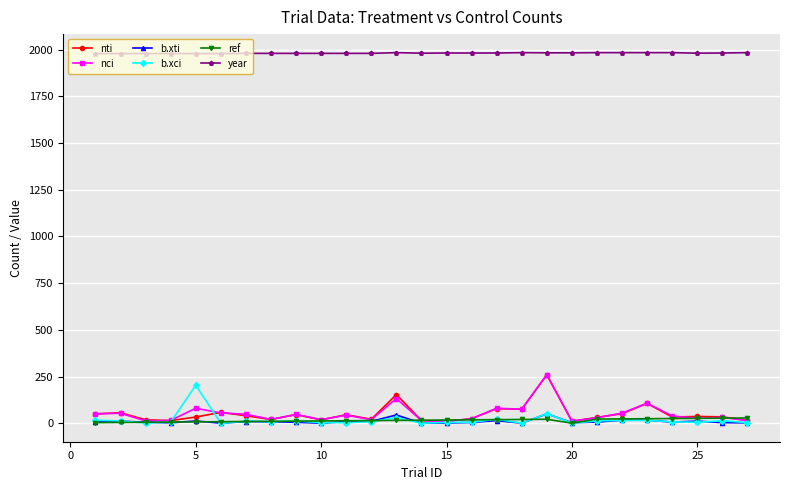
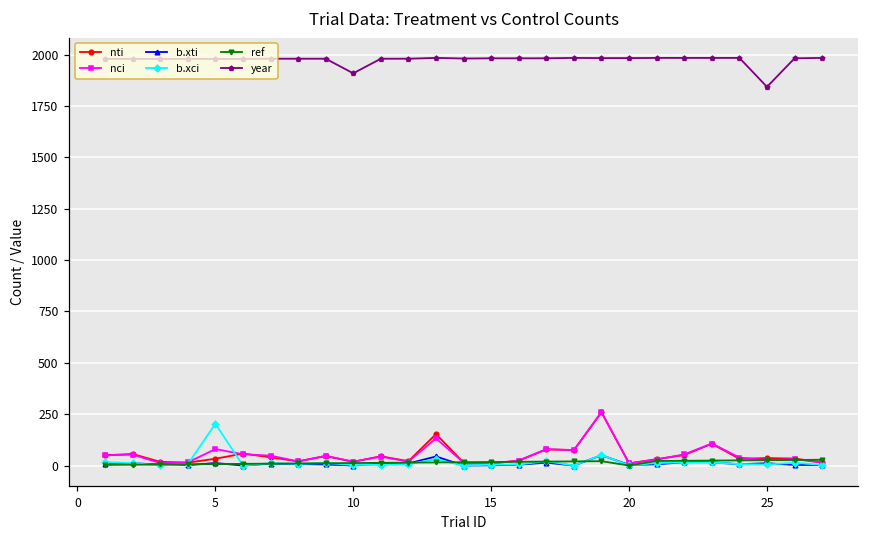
  {
    "nti": {
      "5": 30
    },
    "nci": {
      "5": 80
    },
    "b.xci": {
      "5": 200
    },
    "year": {
-     "10": 1980,
+     "10": 1910,
      "15": 1980,
      "20": 1980,
-     "25": 1980
+     "25": 1840
    }
  }
